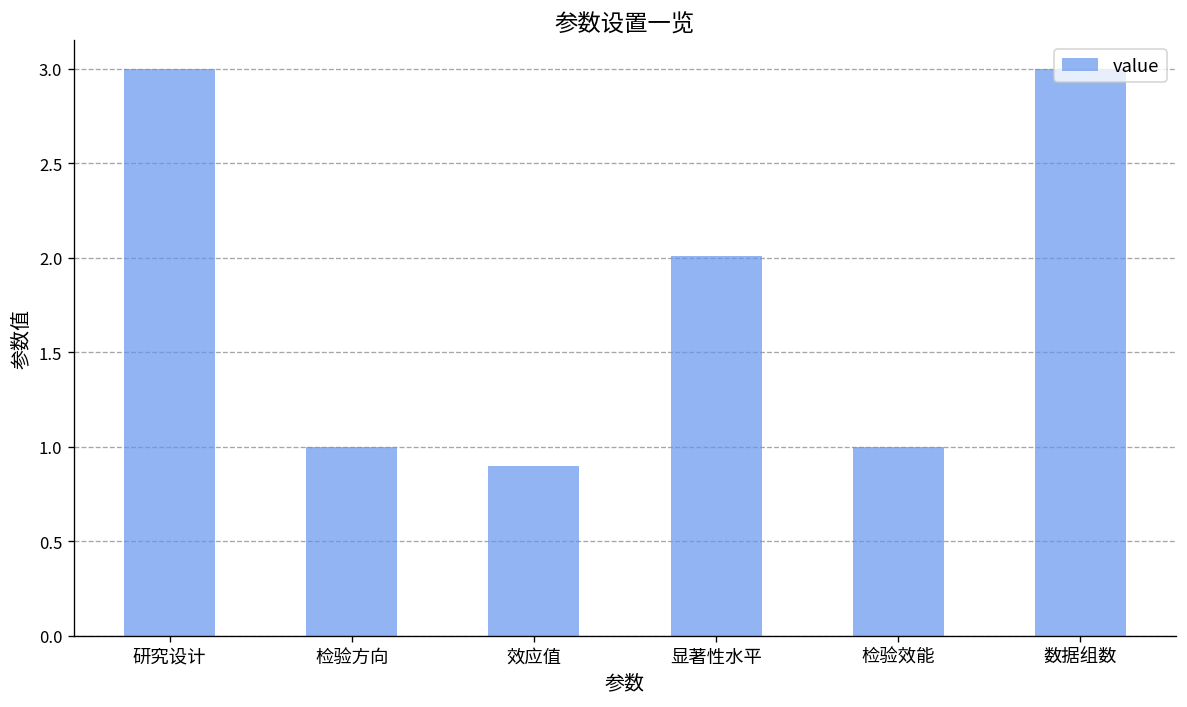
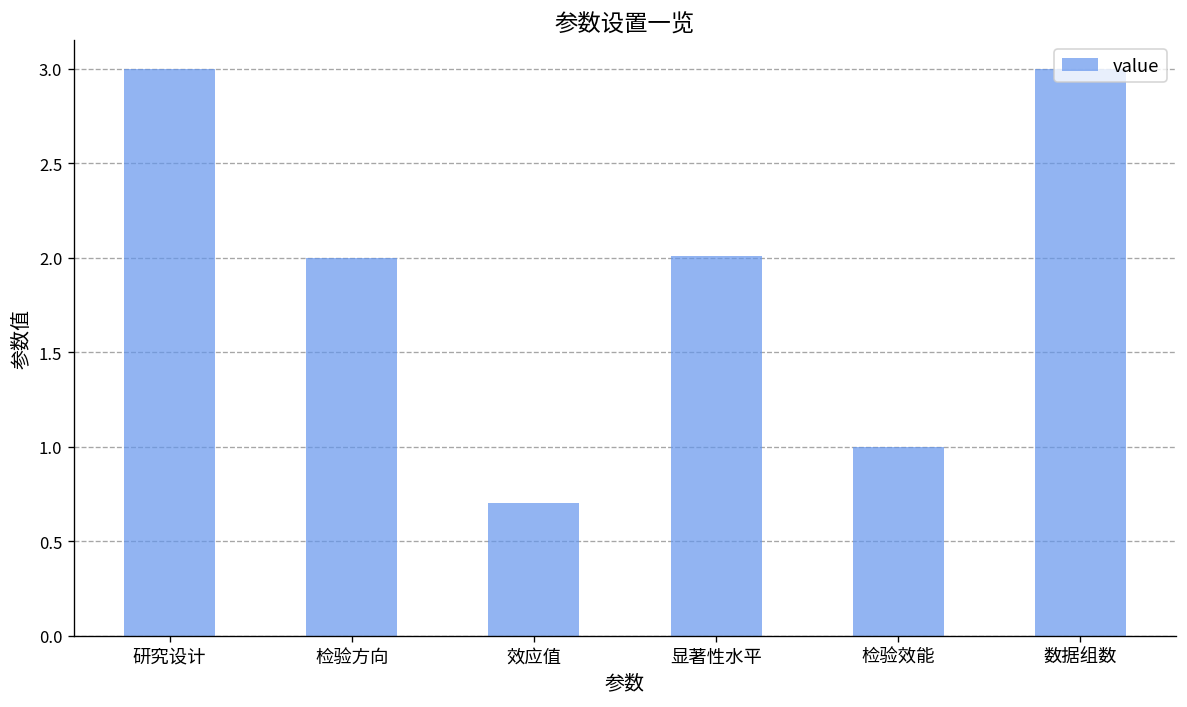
  {
    "研究设计": 3.0,
-   "检验方向": 1,
-   "效应值": 0.9,
+   "检验方向": 2,
+   "效应值": 0.7,
    "显著性水平": 2.0,
    "检验效能": 1.0
  }
